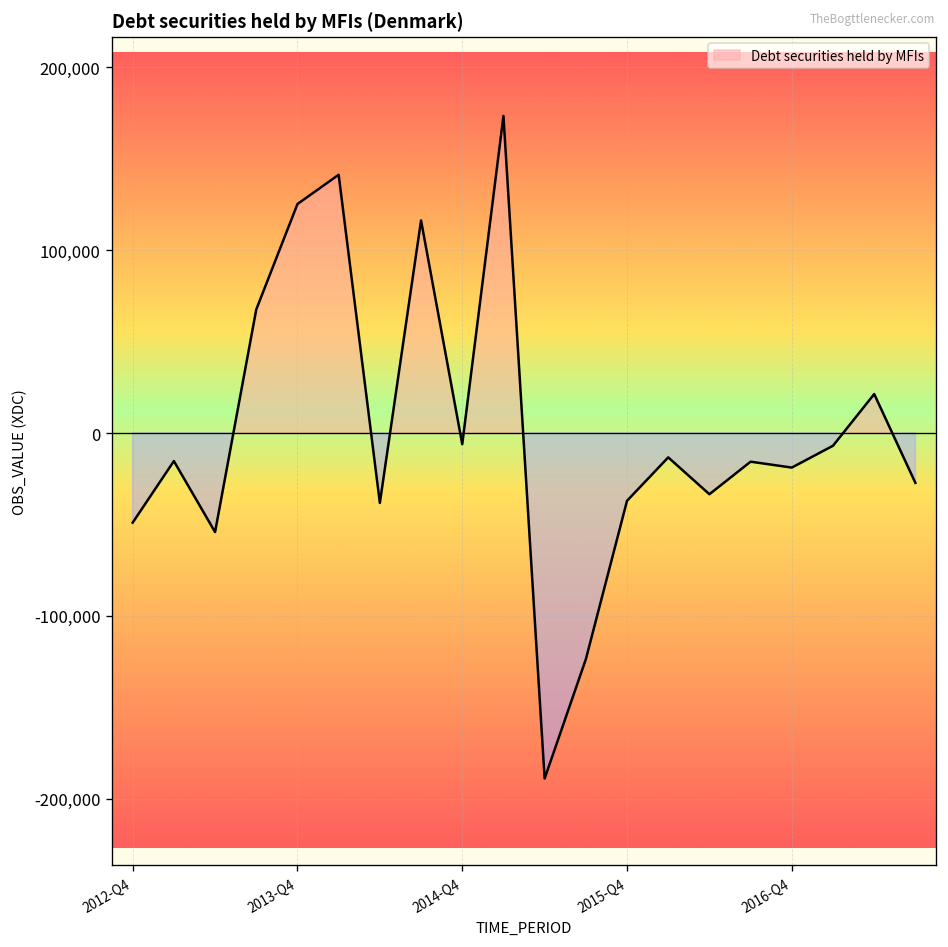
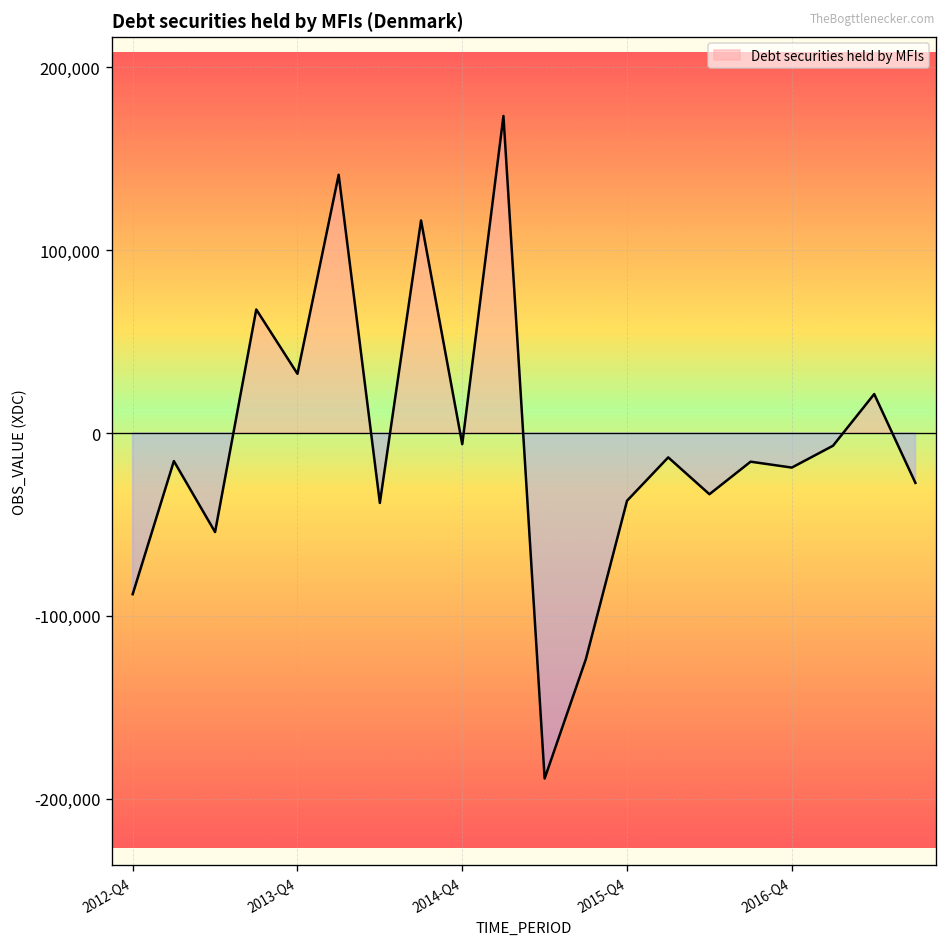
  {
-   "2012-Q4": "-49,000",
-   "2013-Q4": "125,000",
+   "2012-Q4": "-88,000",
+   "2013-Q4": "32,000",
    "2014-Q4": "-6,000",
    "2015-Q4": "-37,000",
    "2016-Q4": "-19,000"
  }
